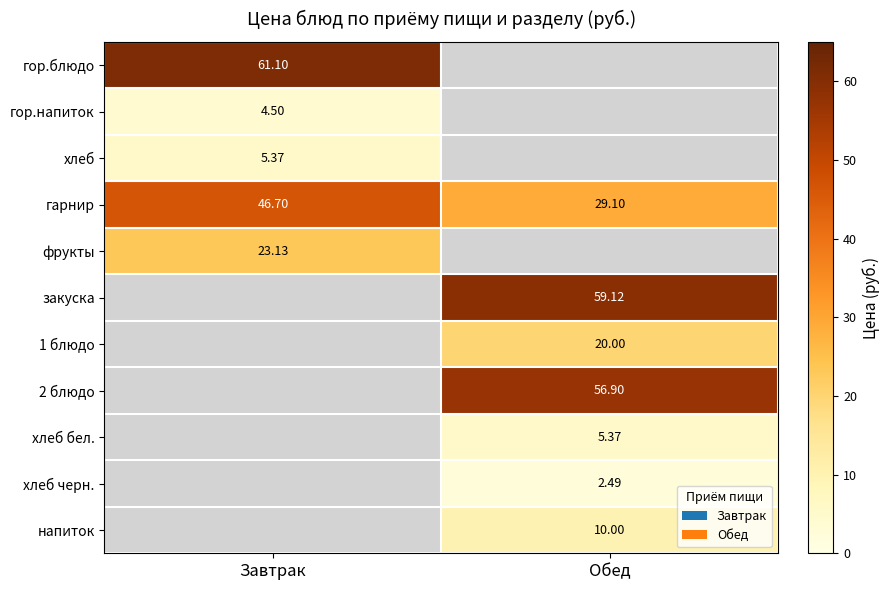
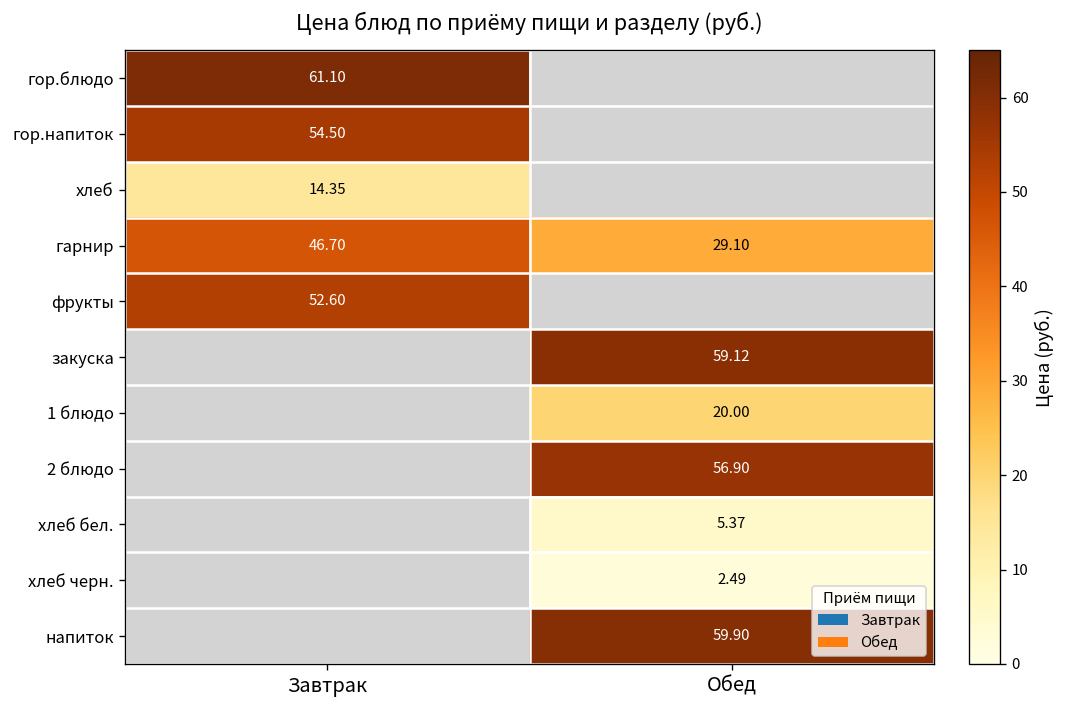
  {
    "гор.блюдо": {
      "Завтрак": 61.10
    },
    "гор.напиток": {
-     "Завтрак": 4.50
+     "Завтрак": 54.50
    },
    "хлеб": {
-     "Завтрак": 5.37
+     "Завтрак": 14.35
    },
    "гарнир": {
      "Завтрак": 46.70,
      "Обед": 29.10
    },
    "фрукты": {
-     "Завтрак": 23.13
+     "Завтрак": 52.60
    },
    "закуска": {
      "Обед": 59.12
    },
    "1 блюдо": {
      "Обед": 20.00
    },
    "2 блюдо": {
      "Обед": 56.90
    },
    "хлеб бел.": {
      "Обед": 5.37
    },
    "хлеб черн.": {
      "Обед": 2.49
    },
    "напиток": {
-     "Обед": 10.00
+     "Обед": 59.90
    }
  }
